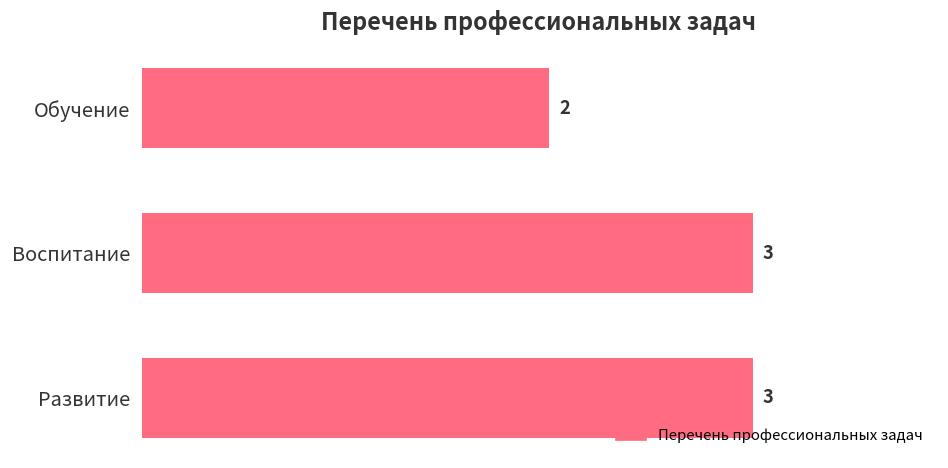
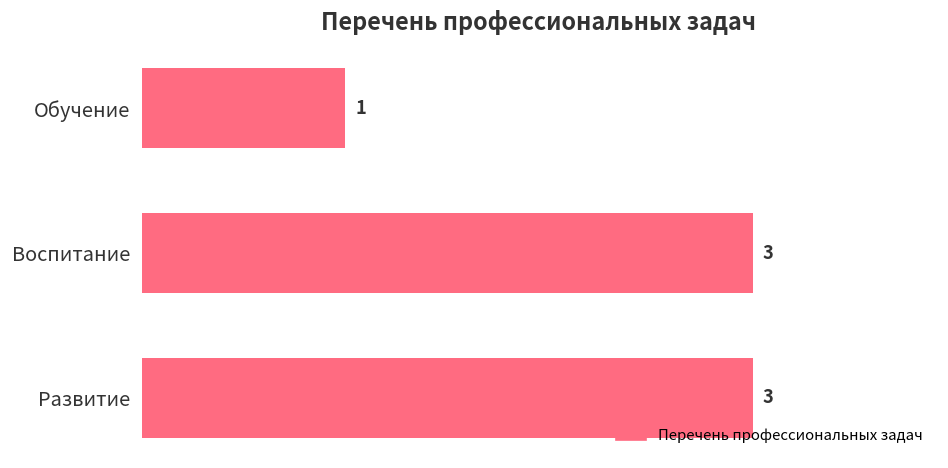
  {
-   "Обучение": 2,
+   "Обучение": 1,
    "Воспитание": 3,
    "Развитие": 3
  }
